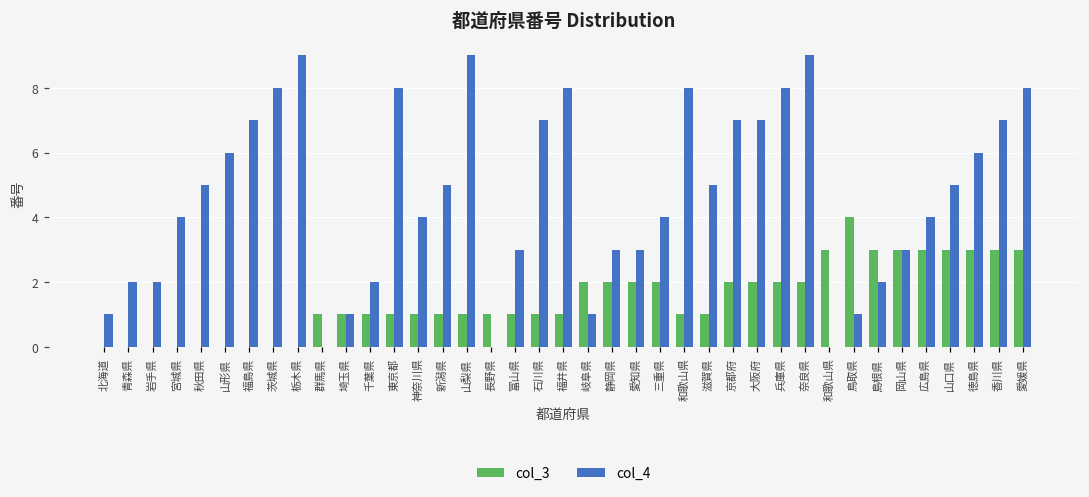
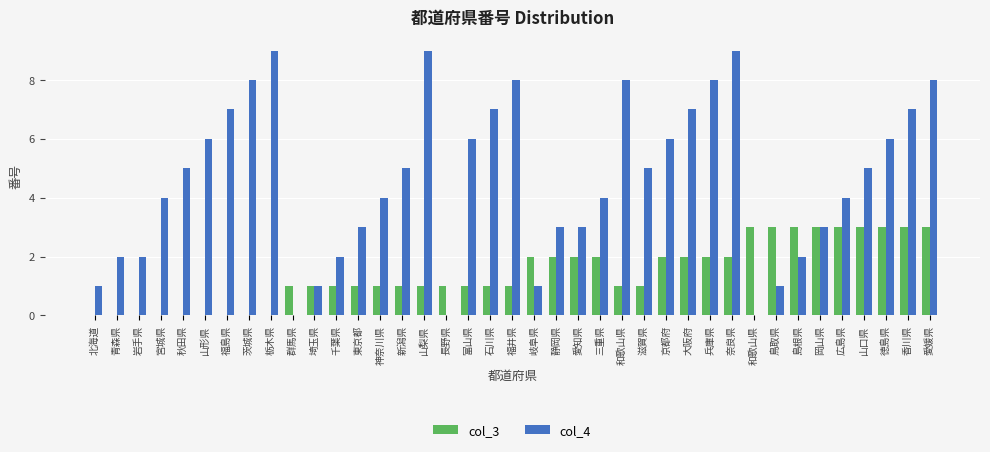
  {
    "col_3": {
      "北海道": 0,
      "青森県": 0,
      "岩手県": 0,
      "宮城県": 0,
      "秋田県": 0,
      "山形県": 0,
      "福島県": 0,
      "茨城県": 0,
      "栃木県": 0,
      "群馬県": 1,
      "埼玉県": 1,
      "千葉県": 1,
      "東京都": 1,
      "神奈川県": 1,
      "新潟県": 1,
      "山梨県": 1,
      "長野県": 1,
      "富山県": 1,
      "石川県": 1,
      "福井県": 1,
      "岐阜県": 2,
      "静岡県": 2,
      "愛知県": 2,
      "三重県": 2,
      "滋賀県": 1,
      "京都府": 2,
      "大阪府": 2,
      "兵庫県": 2,
      "奈良県": 2,
-     "鳥取県": 4,
+     "鳥取県": 3,
      "島根県": 3,
      "岡山県": 3,
      "広島県": 3,
      "山口県": 3,
      "徳島県": 3,
      "香川県": 3,
      "愛媛県": 3
    },
    "col_4": {
      "北海道": 1,
      "青森県": 2,
      "岩手県": 2,
      "宮城県": 4,
      "秋田県": 5,
      "山形県": 6,
      "福島県": 7,
      "茨城県": 8,
      "栃木県": 9,
      "群馬県": 0,
      "埼玉県": 1,
      "千葉県": 2,
-     "東京都": 8,
+     "東京都": 3,
      "神奈川県": 4,
      "新潟県": 5,
      "山梨県": 9,
      "長野県": 0,
-     "富山県": 3,
+     "富山県": 6,
      "石川県": 7,
      "福井県": 8,
      "岐阜県": 1,
      "静岡県": 3,
      "愛知県": 3,
      "三重県": 4,
      "滋賀県": 5,
-     "京都府": 7,
+     "京都府": 6,
      "大阪府": 7,
      "兵庫県": 8,
      "奈良県": 9,
      "鳥取県": 1,
      "島根県": 2,
      "岡山県": 3,
      "広島県": 4,
      "山口県": 5,
      "徳島県": 6,
      "香川県": 7,
      "愛媛県": 8
    }
  }
